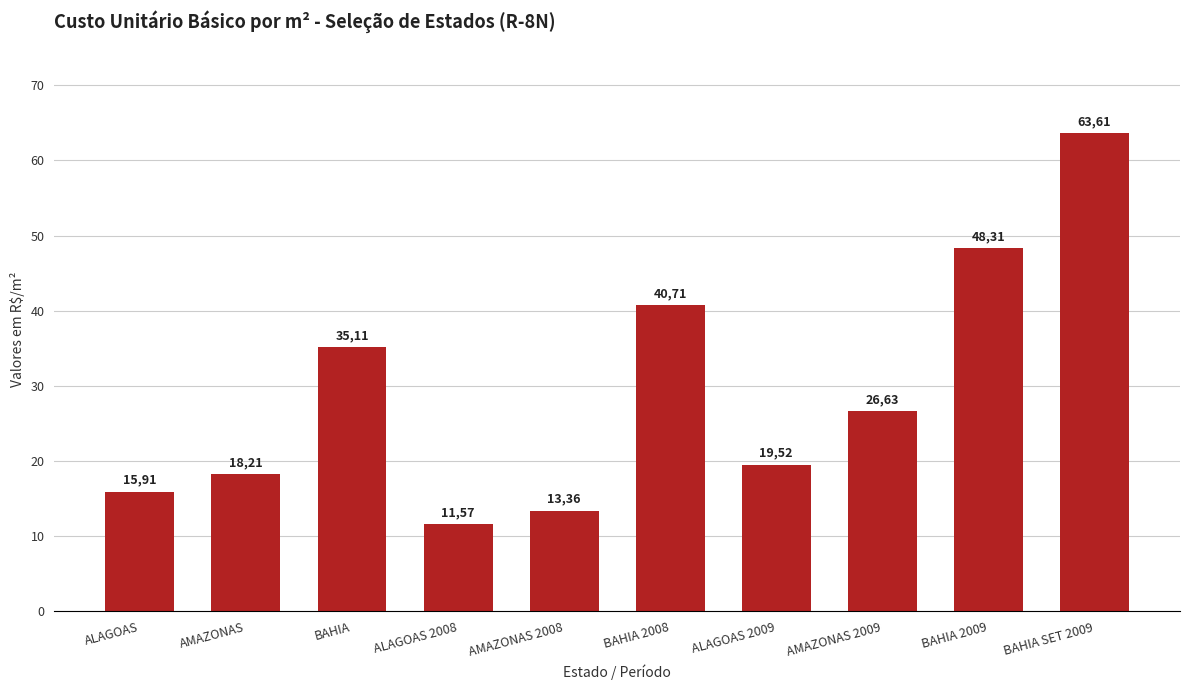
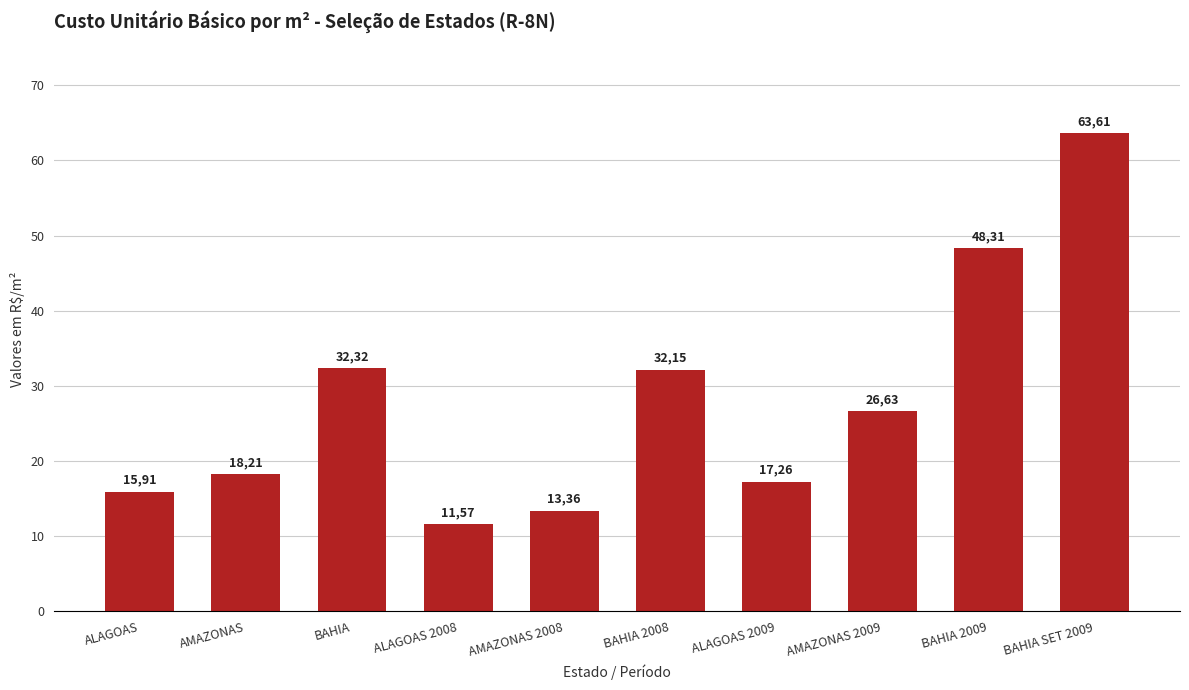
  {
-   "BAHIA": "35,11",
-   "BAHIA 2008": "40,71",
-   "ALAGOAS 2009": "19,52"
+   "BAHIA": "32,32",
+   "BAHIA 2008": "32,15",
+   "ALAGOAS 2009": "17,26"
  }
